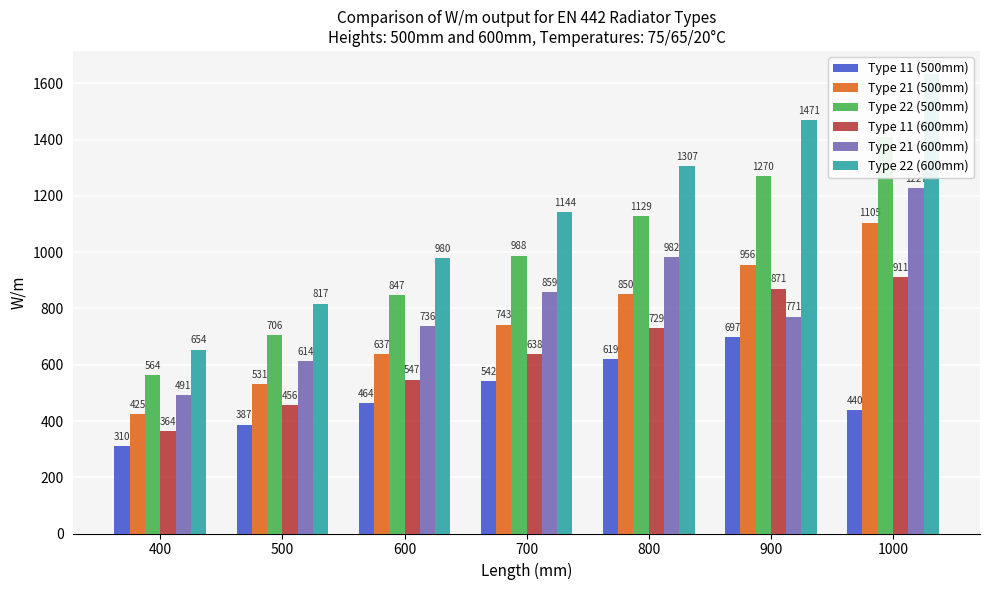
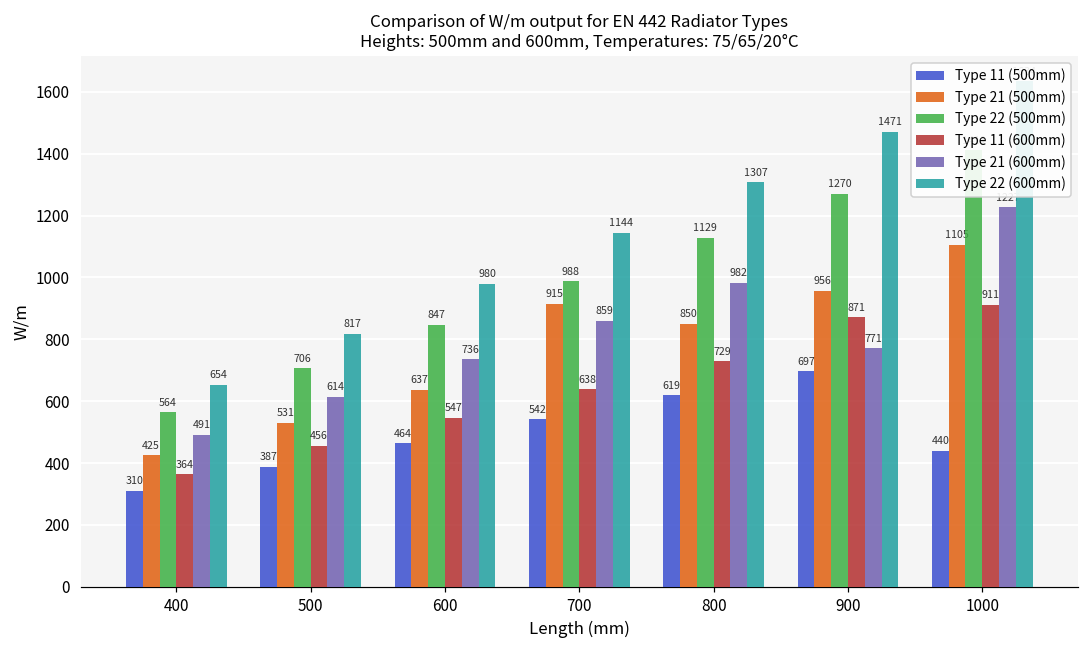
  {
    "Type 11 (500mm)": {
      "400": 310,
      "500": 387,
      "600": 464,
      "700": 542,
      "800": 619,
      "900": 697,
      "1000": 440
    },
    "Type 21 (500mm)": {
      "400": 425,
      "500": 531,
      "600": 637,
-     "700": 743,
+     "700": 915,
      "800": 850,
      "900": 956,
      "1000": 1105
    },
    "Type 22 (500mm)": {
      "400": 564,
      "500": 706,
      "600": 847,
      "700": 988,
      "800": 1129,
      "900": 1270
    },
    "Type 11 (600mm)": {
      "400": 364,
      "500": 456,
      "600": 547,
      "700": 638,
      "800": 729,
      "900": 871,
      "1000": 911
    },
    "Type 21 (600mm)": {
      "400": 491,
      "500": 614,
      "600": 736,
      "700": 859,
      "800": 982,
      "900": 771
    },
    "Type 22 (600mm)": {
      "400": 654,
      "500": 817,
      "600": 980,
      "700": 1144,
      "800": 1307,
      "900": 1471
    }
  }
